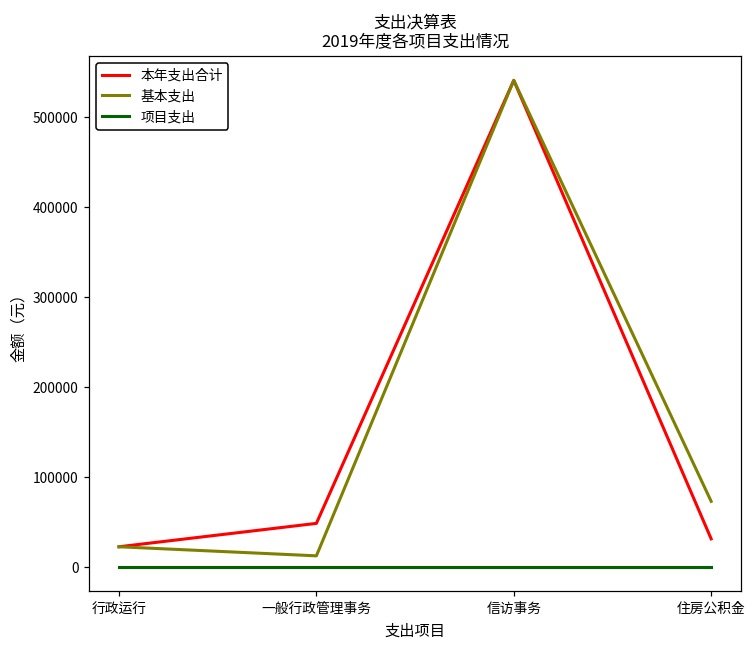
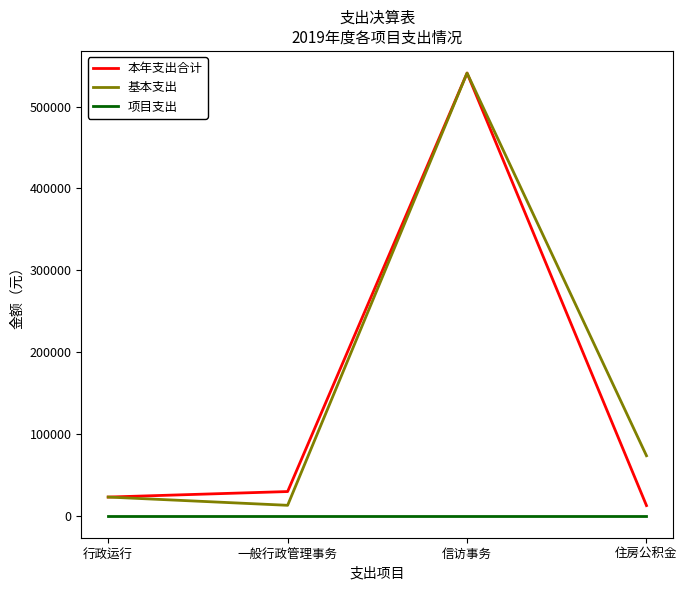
  {
    "本年支出合计": {
-     "一般行政管理事务": 50000,
-     "住房公积金": 30000
+     "一般行政管理事务": 30000,
+     "住房公积金": 10000
    },
    "基本支出": {
      "一般行政管理事务": 10000,
      "住房公积金": 70000
    },
    "项目支出": {
      "行政运行": 0,
      "一般行政管理事务": 0,
      "信访事务": 0,
      "住房公积金": 0
    }
  }
